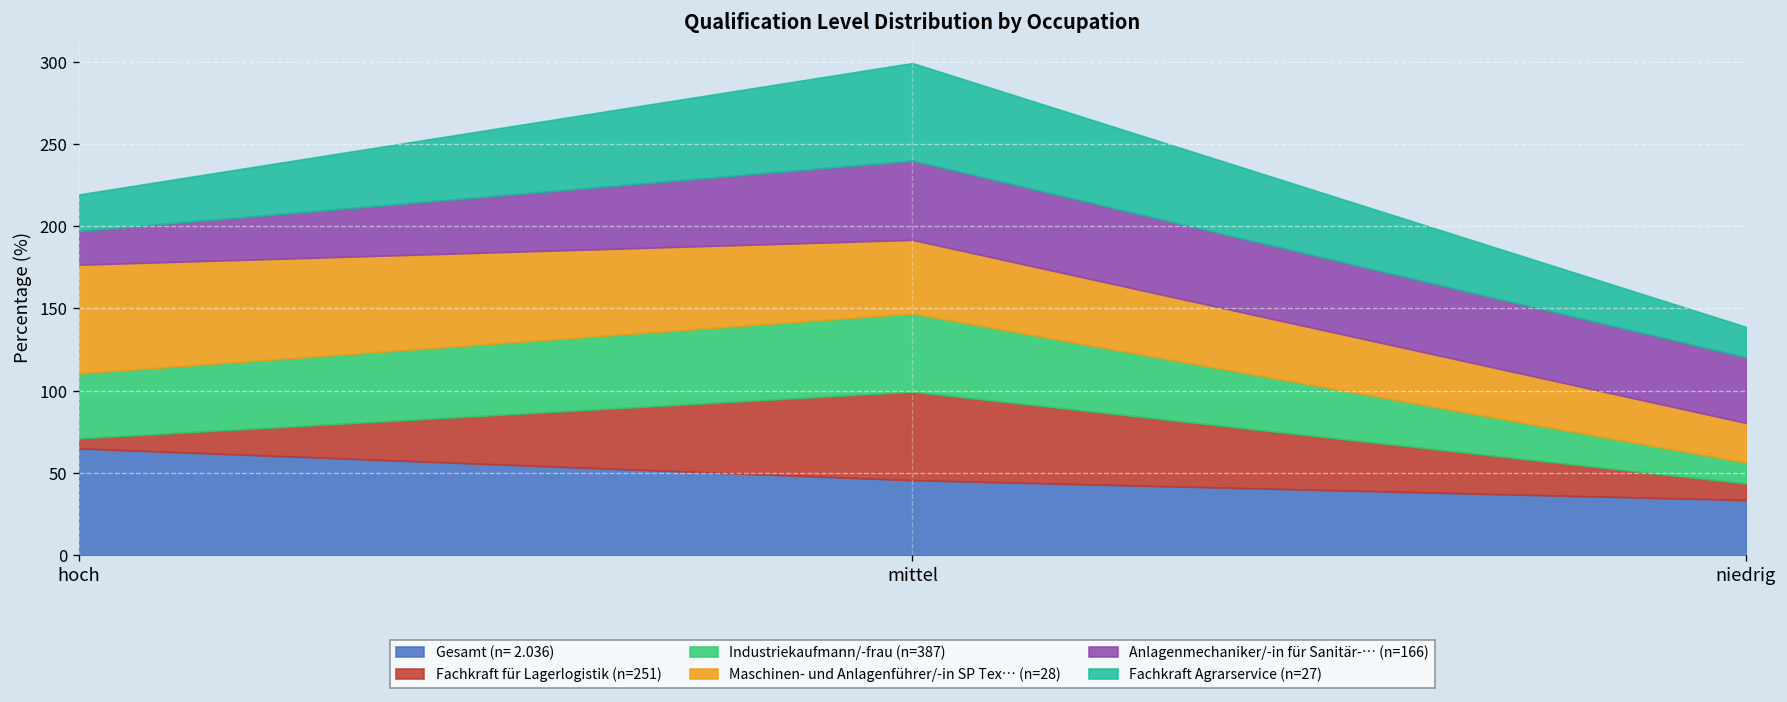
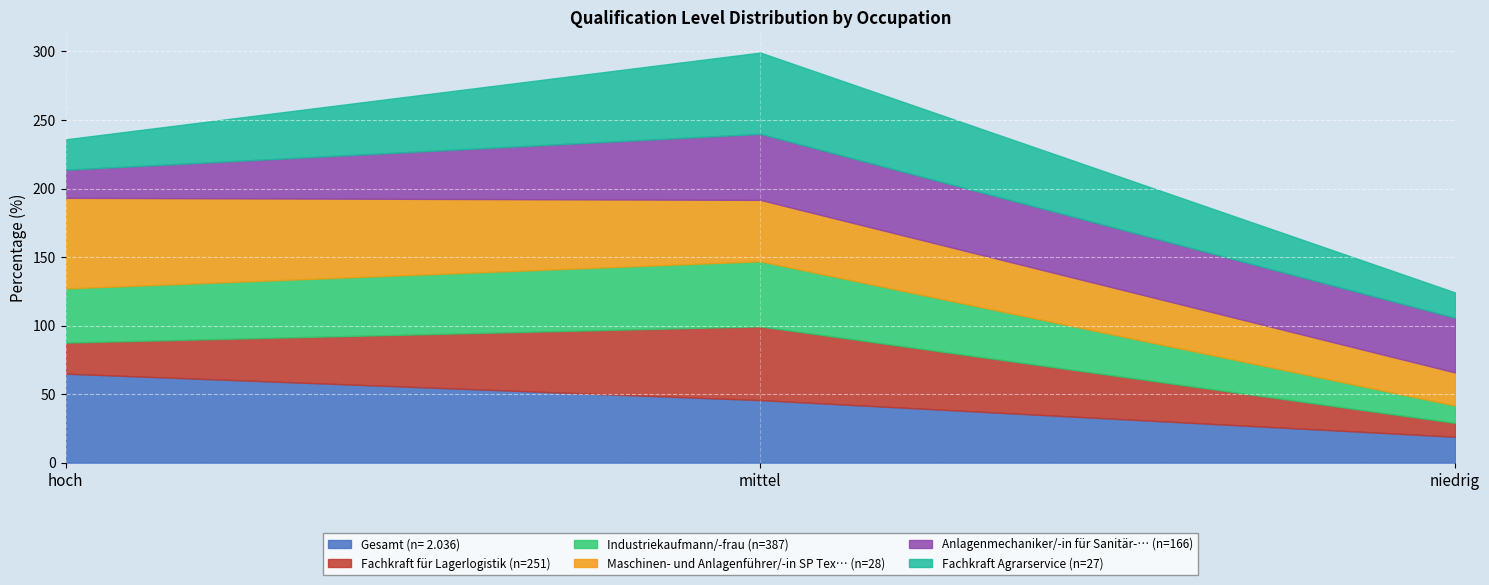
  {
    "Gesamt (n= 2.036)": {
      "hoch": 65,
      "mittel": 46,
-     "niedrig": 34
+     "niedrig": 19
    },
    "Fachkraft für Lagerlogistik (n=251)": {
-     "hoch": 6,
+     "hoch": 23,
      "mittel": 54,
      "niedrig": 10
    },
    "Maschinen- und Anlagenführer/-in SP Tex… (n=28)": {
      "hoch": 66,
      "mittel": 45,
      "niedrig": 24
    },
    "Anlagenmechaniker/-in für Sanitär-… (n=166)": {
      "hoch": 21,
      "mittel": 48,
      "niedrig": 40
    }
  }
